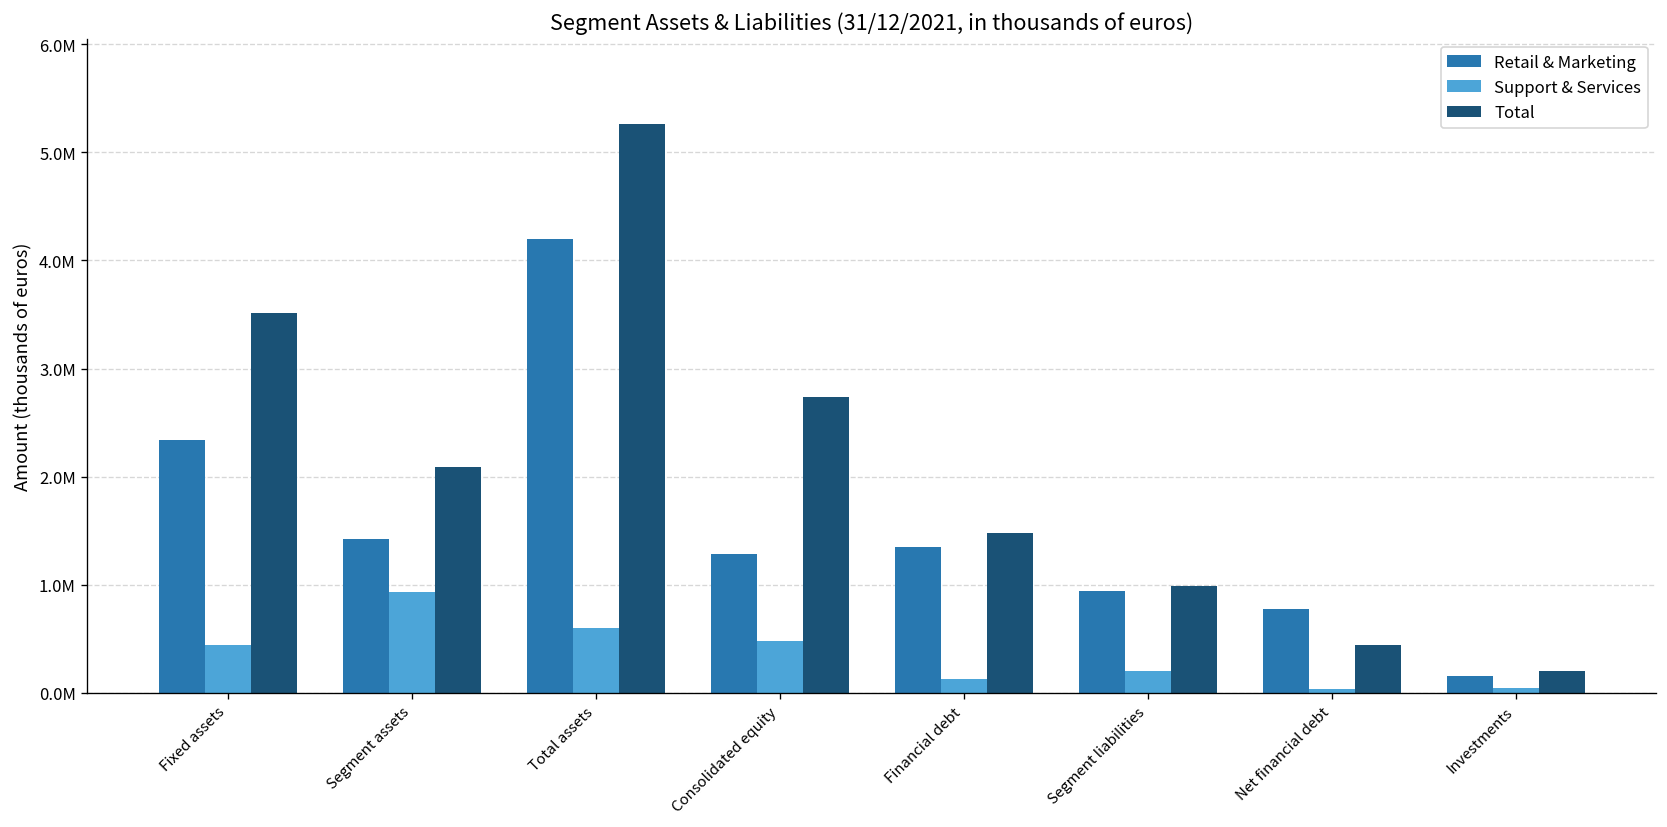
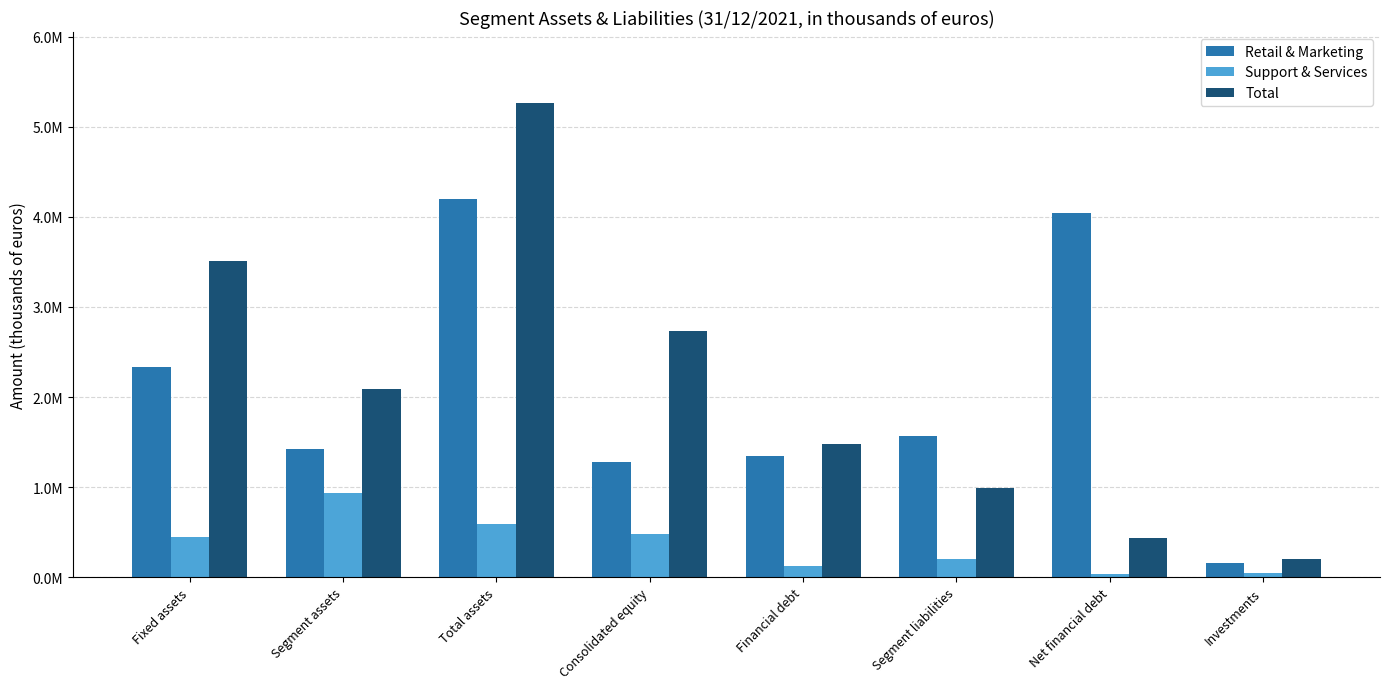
  {
    "Retail & Marketing": {
      "Fixed assets": 2300000,
      "Segment assets": 1400000,
      "Total assets": 4200000,
      "Consolidated equity": 1300000,
      "Financial debt": 1300000,
-     "Segment liabilities": 900000,
-     "Net financial debt": 800000,
+     "Segment liabilities": 1600000,
+     "Net financial debt": 4000000,
      "Investments": 200000
    },
    "Support & Services": {
      "Fixed assets": 400000,
      "Segment assets": 900000,
      "Total assets": 600000,
      "Consolidated equity": 500000,
      "Financial debt": 100000,
      "Segment liabilities": 200000,
      "Net financial debt": 0,
      "Investments": 0
    },
    "Total": {
      "Fixed assets": 3500000,
      "Segment assets": 2100000,
      "Total assets": 5300000,
      "Consolidated equity": 2700000,
      "Financial debt": 1500000,
      "Segment liabilities": 1000000,
      "Net financial debt": 400000,
      "Investments": 200000
    }
  }
